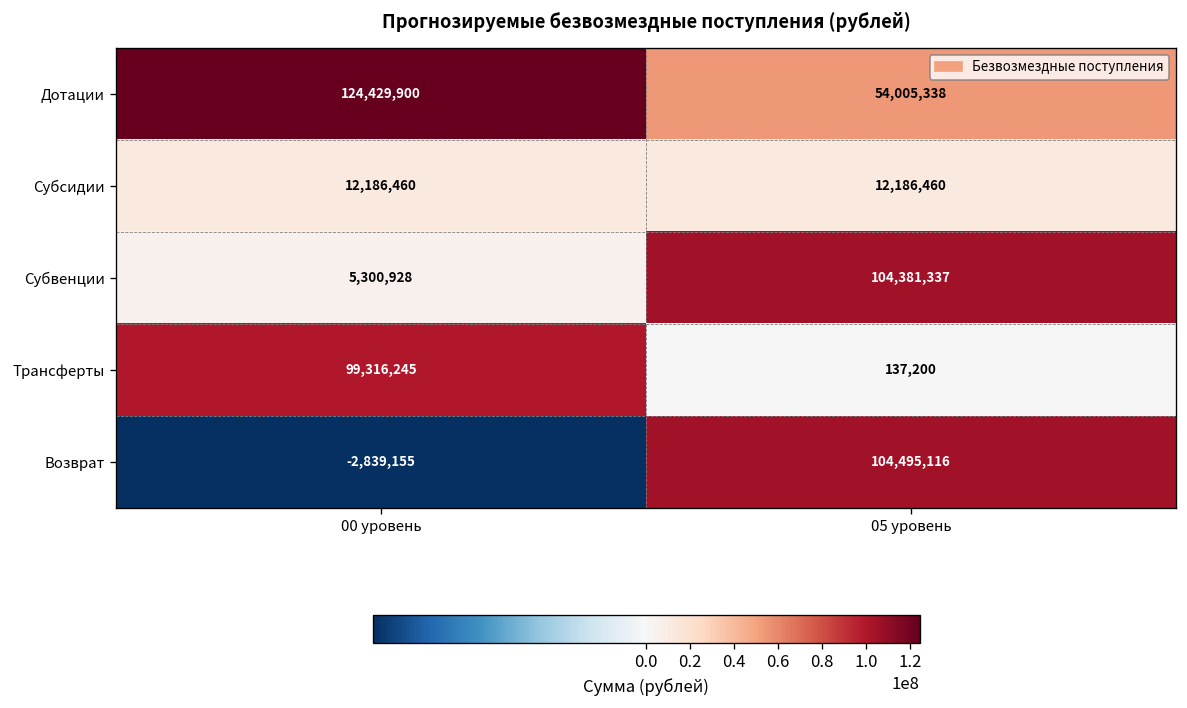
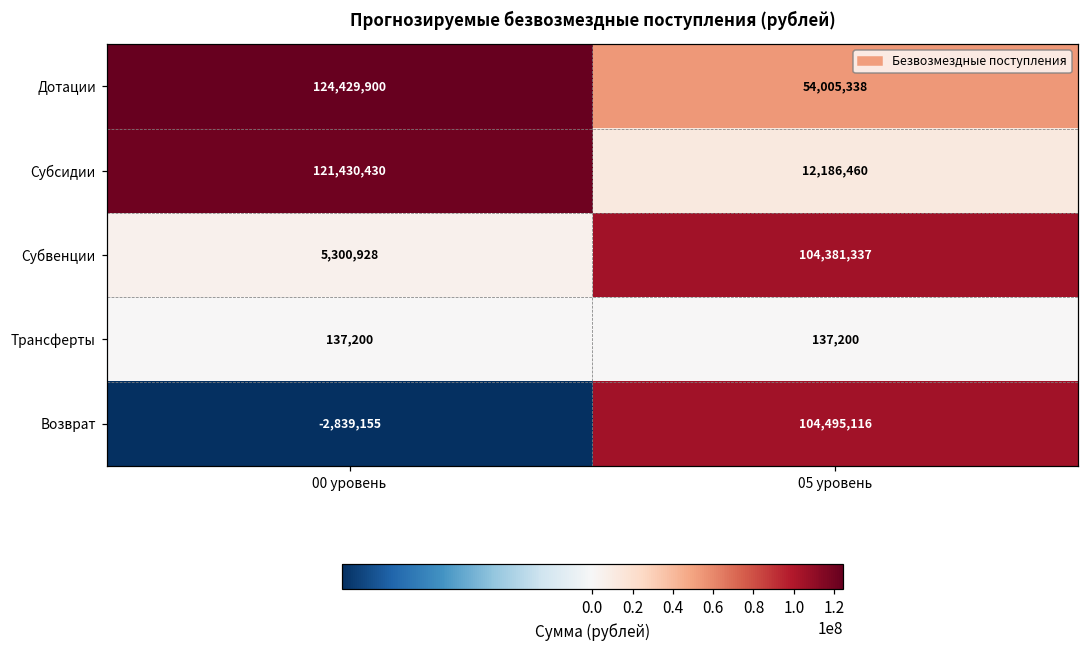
  {
    "Дотации": {
      "00 уровень": "124,429,900",
      "05 уровень": "54,005,338"
    },
    "Субсидии": {
-     "00 уровень": "12,186,460",
+     "00 уровень": "121,430,430",
      "05 уровень": "12,186,460"
    },
    "Субвенции": {
      "00 уровень": "5,300,928",
      "05 уровень": "104,381,337"
    },
    "Трансферты": {
-     "00 уровень": "99,316,245",
+     "00 уровень": "137,200",
      "05 уровень": "137,200"
    },
    "Возврат": {
      "00 уровень": "-2,839,155",
      "05 уровень": "104,495,116"
    }
  }
